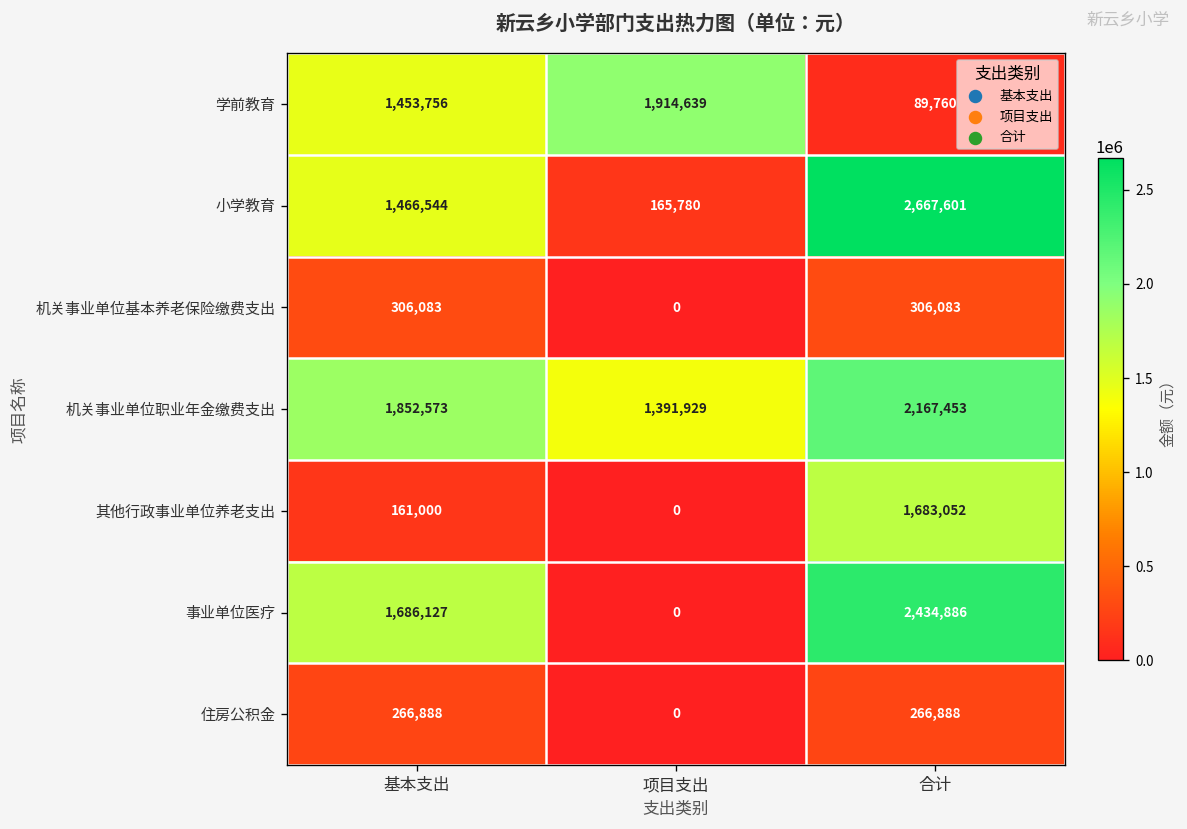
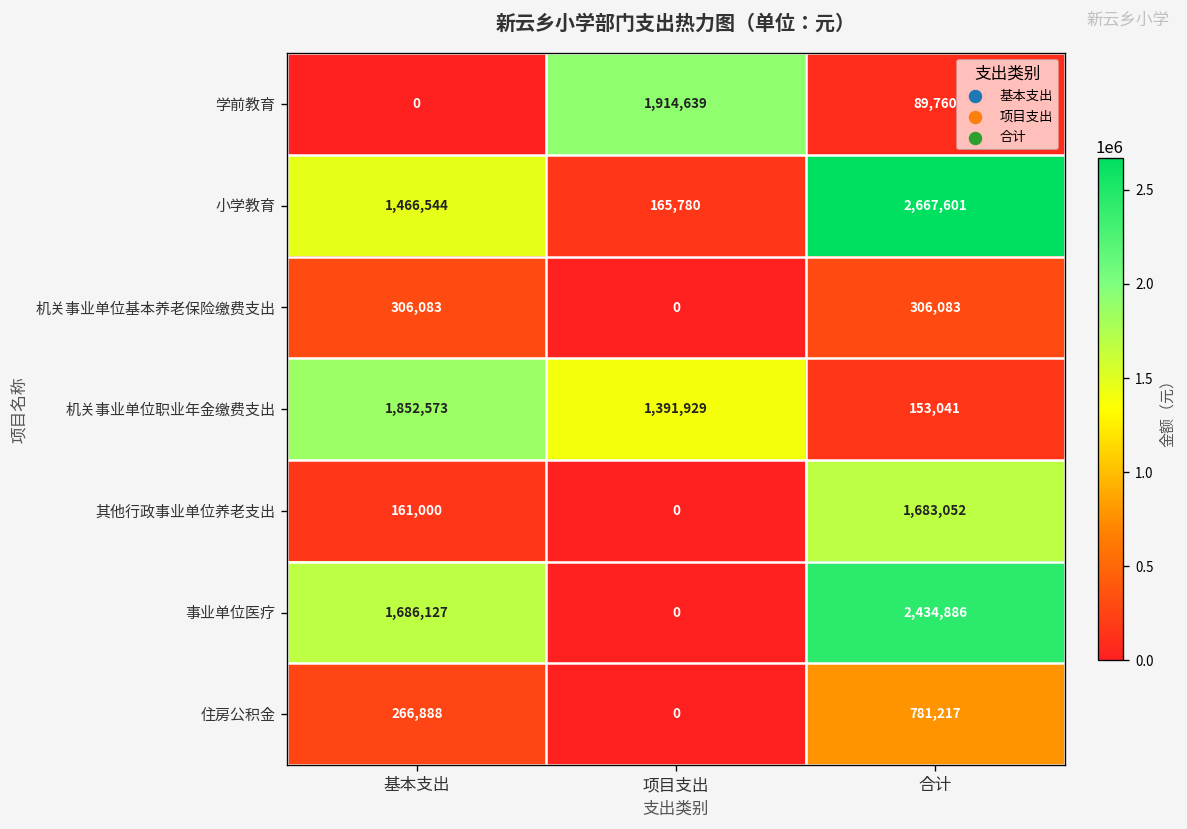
  {
    "学前教育": {
-     "基本支出": "1,453,756",
+     "基本支出": "0",
      "项目支出": "1,914,639"
    },
    "小学教育": {
      "基本支出": "1,466,544",
      "项目支出": "165,780",
      "合计": "2,667,601"
    },
    "机关事业单位基本养老保险缴费支出": {
      "基本支出": "306,083",
      "项目支出": "0",
      "合计": "306,083"
    },
    "机关事业单位职业年金缴费支出": {
      "基本支出": "1,852,573",
      "项目支出": "1,391,929",
-     "合计": "2,167,453"
+     "合计": "153,041"
    },
    "其他行政事业单位养老支出": {
      "基本支出": "161,000",
      "项目支出": "0",
      "合计": "1,683,052"
    },
    "事业单位医疗": {
      "基本支出": "1,686,127",
      "项目支出": "0",
      "合计": "2,434,886"
    },
    "住房公积金": {
      "基本支出": "266,888",
      "项目支出": "0",
-     "合计": "266,888"
+     "合计": "781,217"
    }
  }
